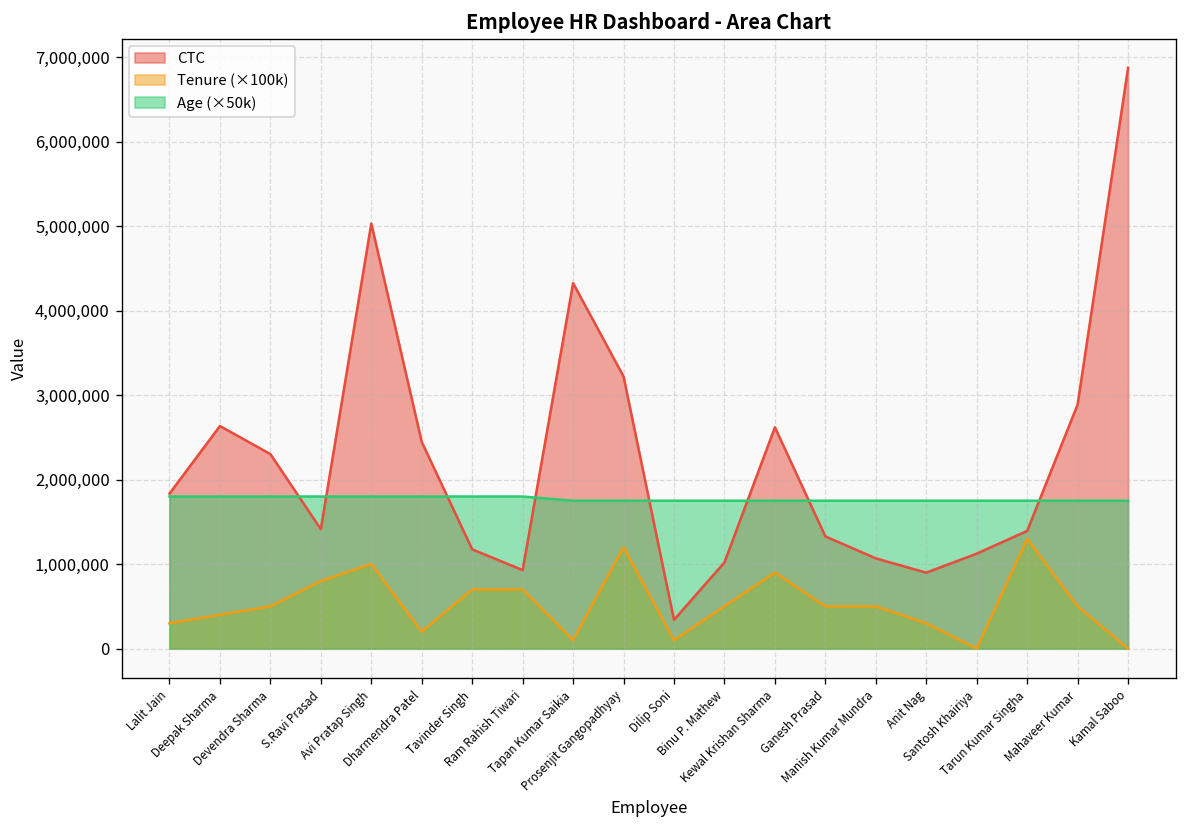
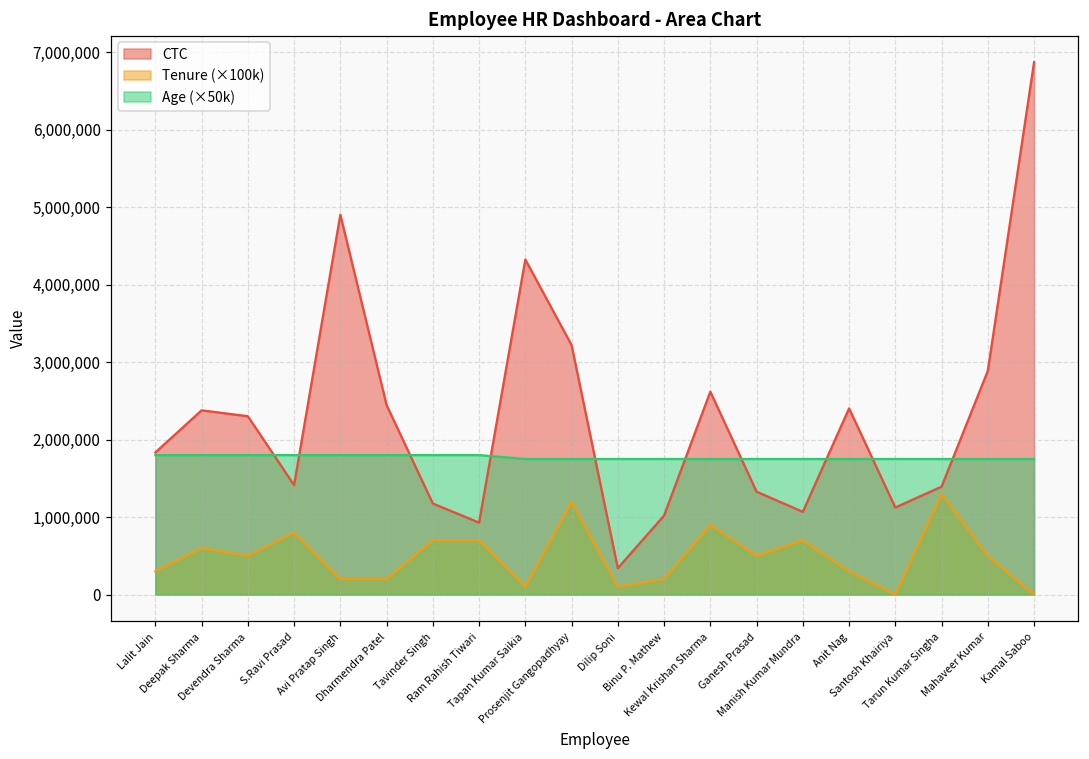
  {
    "CTC": {
-     "Deepak Sharma": "2,600,000",
+     "Deepak Sharma": "2,400,000",
      "Devendra Sharma": "2,300,000",
      "S.Ravi Prasad": "1,400,000",
-     "Avi Pratap Singh": "5,000,000",
+     "Avi Pratap Singh": "4,900,000",
      "Dharmendra Patel": "2,400,000",
      "Tavinder Singh": "1,200,000",
      "Ram Rahish Tiwari": "900,000",
      "Tapan Kumar Saikia": "4,300,000",
      "Prosenjit Gangopadhyay": "3,200,000",
      "Dilip Soni": "300,000",
      "Binu P. Mathew": "1,000,000",
      "Kewal Krishan Sharma": "2,600,000",
      "Ganesh Prasad": "1,300,000",
      "Manish Kumar Mundra": "1,100,000",
-     "Anit Nag": "900,000",
+     "Anit Nag": "2,400,000",
      "Santosh Khairiya": "1,100,000",
      "Tarun Kumar Singha": "1,400,000",
      "Mahaveer Kumar": "2,900,000",
      "Kamal Saboo": "6,900,000"
    },
    "Tenure (×100k)": {
      "Lalit Jain": "300,000",
-     "Deepak Sharma": "400,000",
+     "Deepak Sharma": "600,000",
      "Devendra Sharma": "500,000",
      "S.Ravi Prasad": "800,000",
-     "Avi Pratap Singh": "1,000,000",
+     "Avi Pratap Singh": "200,000",
      "Dharmendra Patel": "200,000",
      "Tavinder Singh": "700,000",
      "Ram Rahish Tiwari": "700,000",
      "Tapan Kumar Saikia": "100,000",
      "Prosenjit Gangopadhyay": "1,200,000",
      "Dilip Soni": "100,000",
-     "Binu P. Mathew": "500,000",
+     "Binu P. Mathew": "200,000",
      "Kewal Krishan Sharma": "900,000",
      "Ganesh Prasad": "500,000",
-     "Manish Kumar Mundra": "500,000",
+     "Manish Kumar Mundra": "700,000",
      "Anit Nag": "300,000",
      "Santosh Khairiya": "0",
      "Tarun Kumar Singha": "1,300,000",
      "Mahaveer Kumar": "500,000",
      "Kamal Saboo": "0"
    },
    "Age (×50k)": {
      "Deepak Sharma": "1,800,000",
      "Devendra Sharma": "1,800,000",
      "S.Ravi Prasad": "1,800,000",
      "Avi Pratap Singh": "1,800,000",
      "Dharmendra Patel": "1,800,000",
      "Tavinder Singh": "1,800,000",
      "Ram Rahish Tiwari": "1,800,000",
      "Tapan Kumar Saikia": "1,800,000",
      "Prosenjit Gangopadhyay": "1,800,000",
      "Dilip Soni": "1,800,000",
      "Binu P. Mathew": "1,800,000",
      "Kewal Krishan Sharma": "1,800,000",
      "Ganesh Prasad": "1,800,000",
      "Manish Kumar Mundra": "1,800,000",
      "Anit Nag": "1,800,000",
      "Santosh Khairiya": "1,800,000",
      "Tarun Kumar Singha": "1,800,000",
      "Mahaveer Kumar": "1,800,000",
      "Kamal Saboo": "1,800,000"
    }
  }
